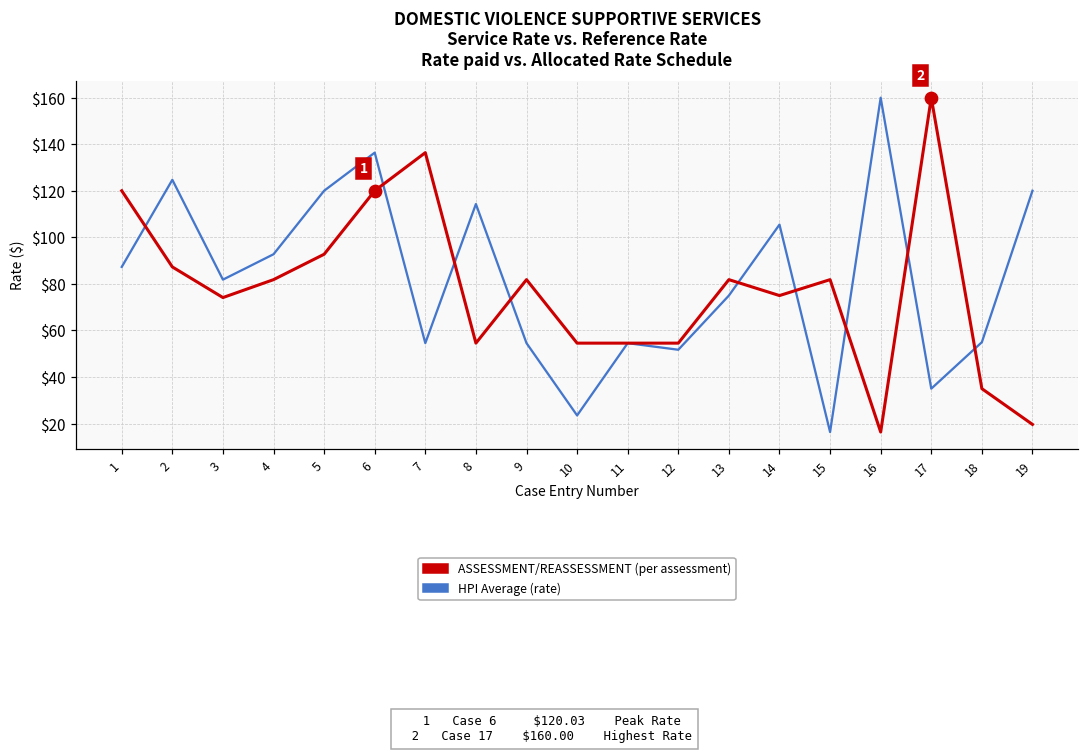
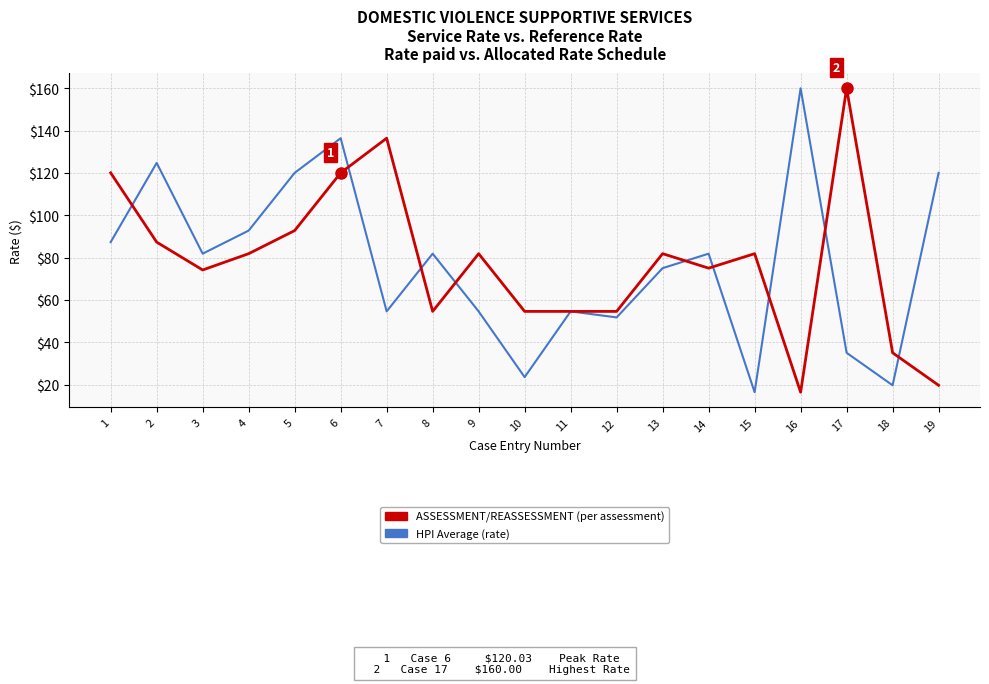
  {
    "HPI Average (rate)": {
      "1": "$87",
      "2": "$125",
      "3": "$82",
      "4": "$93",
      "5": "$120",
      "7": "$55",
-     "8": "$114",
+     "8": "$82",
      "9": "$55",
      "10": "$24",
      "12": "$52",
      "13": "$75",
-     "14": "$105",
+     "14": "$82",
      "15": "$16",
      "16": "$160",
      "17": "$35",
-     "18": "$55",
+     "18": "$20",
      "19": "$120"
    }
  }
